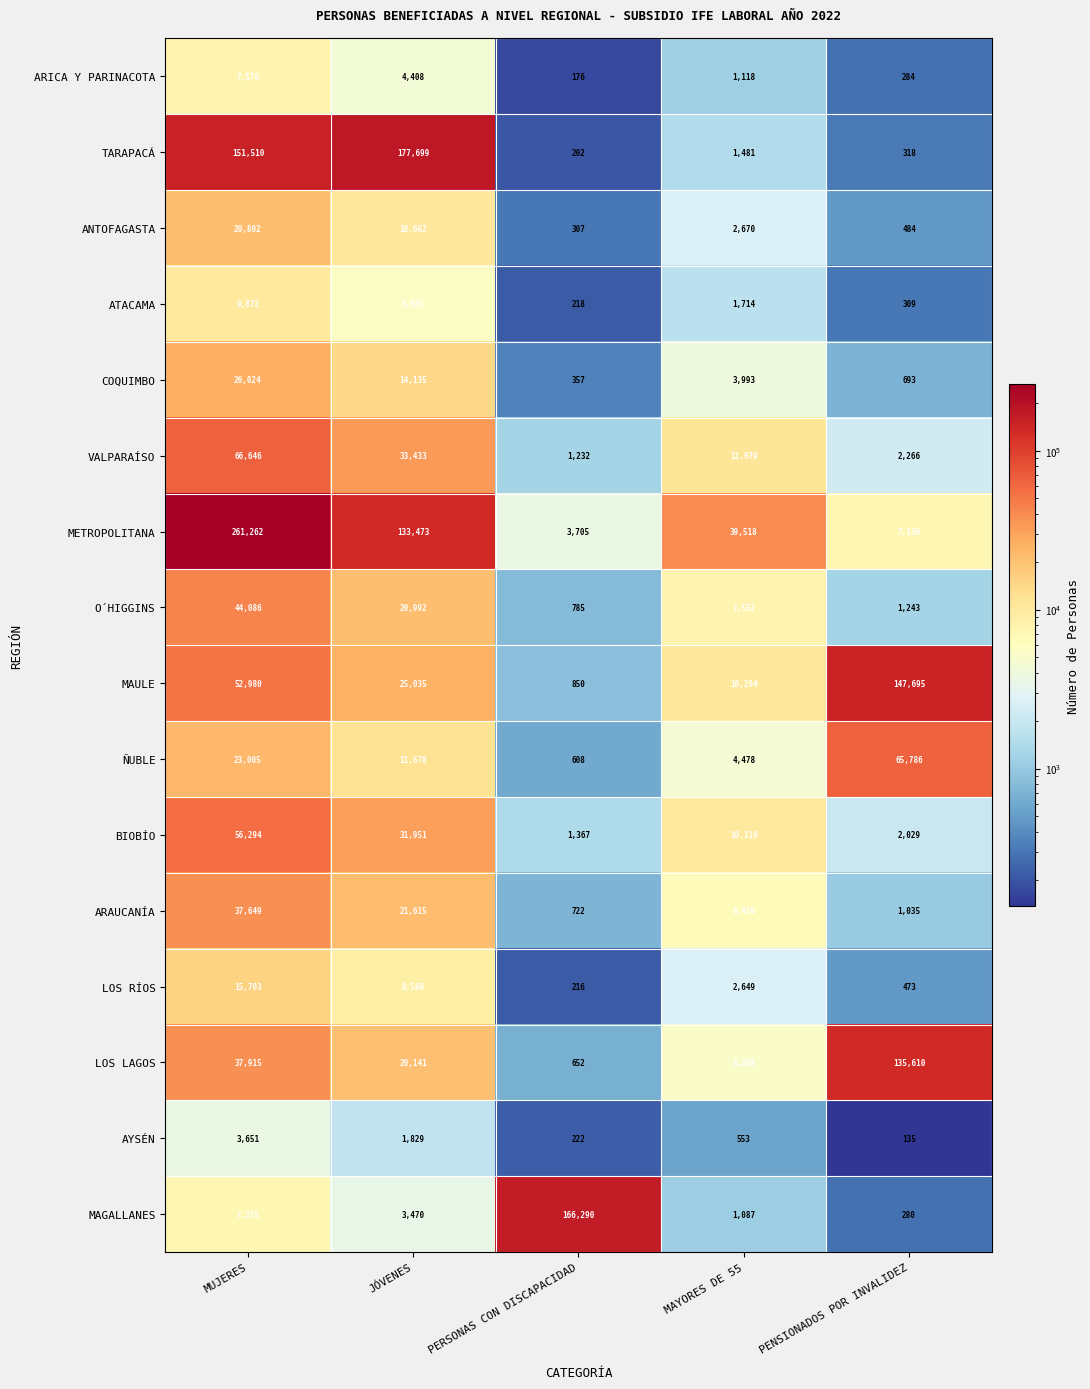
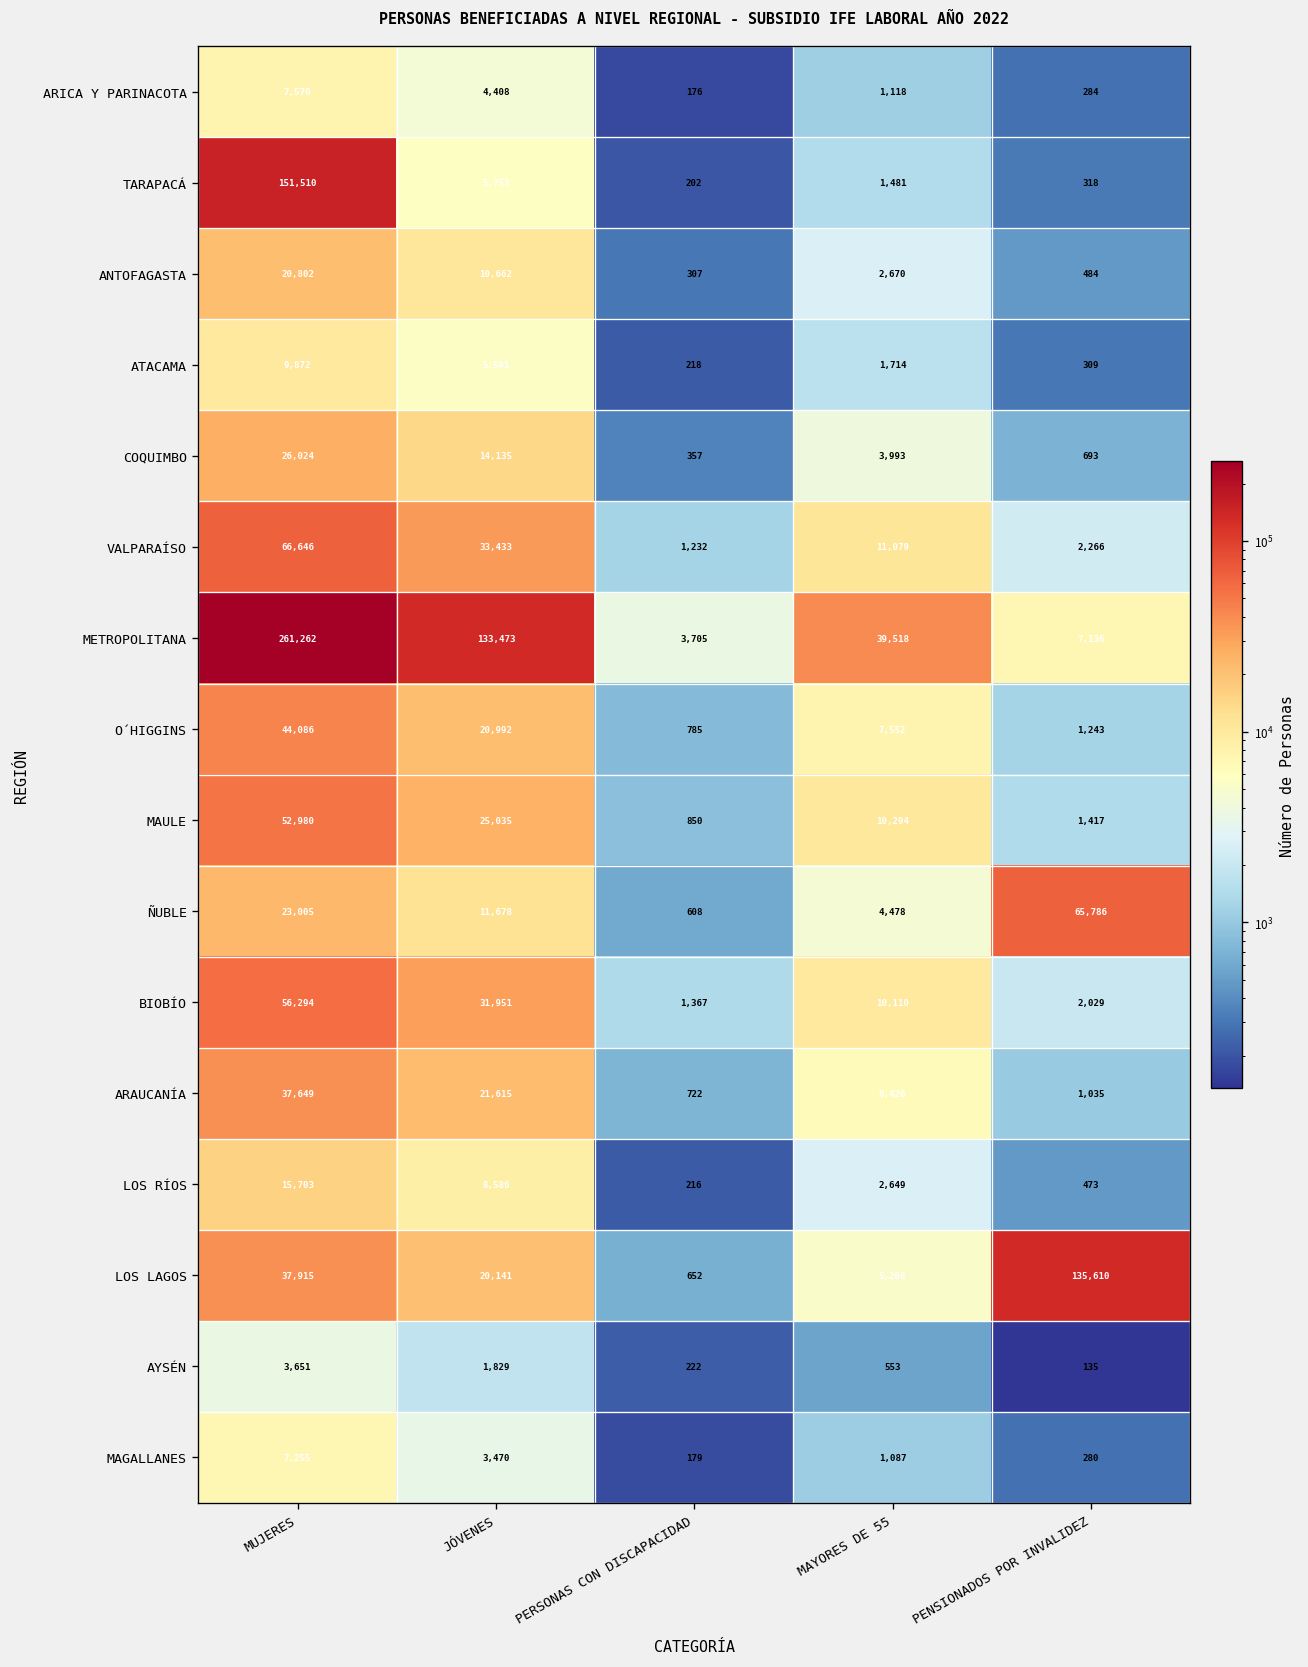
  {
    "ARICA Y PARINACOTA": {
      "MUJERES": "7,570",
      "JÓVENES": "4,408",
      "PERSONAS CON DISCAPACIDAD": "176",
      "MAYORES DE 55": "1,118",
      "PENSIONADOS POR INVALIDEZ": "284"
    },
    "TARAPACÁ": {
      "MUJERES": "151,510",
-     "JÓVENES": "177,699",
+     "JÓVENES": "5,753",
      "PERSONAS CON DISCAPACIDAD": "202",
      "MAYORES DE 55": "1,481",
      "PENSIONADOS POR INVALIDEZ": "318"
    },
    "ANTOFAGASTA": {
      "MUJERES": "20,802",
      "JÓVENES": "10,662",
      "PERSONAS CON DISCAPACIDAD": "307",
      "MAYORES DE 55": "2,670",
      "PENSIONADOS POR INVALIDEZ": "484"
    },
    "ATACAMA": {
      "MUJERES": "9,872",
      "JÓVENES": "5,501",
      "PERSONAS CON DISCAPACIDAD": "218",
      "MAYORES DE 55": "1,714",
      "PENSIONADOS POR INVALIDEZ": "309"
    },
    "COQUIMBO": {
      "MUJERES": "26,024",
      "JÓVENES": "14,135",
      "PERSONAS CON DISCAPACIDAD": "357",
      "MAYORES DE 55": "3,993",
      "PENSIONADOS POR INVALIDEZ": "693"
    },
    "VALPARAÍSO": {
      "MUJERES": "66,646",
      "JÓVENES": "33,433",
      "PERSONAS CON DISCAPACIDAD": "1,232",
      "MAYORES DE 55": "11,079",
      "PENSIONADOS POR INVALIDEZ": "2,266"
    },
    "METROPOLITANA": {
      "MUJERES": "261,262",
      "JÓVENES": "133,473",
      "PERSONAS CON DISCAPACIDAD": "3,705",
      "MAYORES DE 55": "39,518",
      "PENSIONADOS POR INVALIDEZ": "7,136"
    },
    "O´HIGGINS": {
      "MUJERES": "44,086",
      "JÓVENES": "20,992",
      "PERSONAS CON DISCAPACIDAD": "785",
      "MAYORES DE 55": "7,552",
      "PENSIONADOS POR INVALIDEZ": "1,243"
    },
    "MAULE": {
      "MUJERES": "52,980",
      "JÓVENES": "25,035",
      "PERSONAS CON DISCAPACIDAD": "850",
      "MAYORES DE 55": "10,294",
-     "PENSIONADOS POR INVALIDEZ": "147,695"
+     "PENSIONADOS POR INVALIDEZ": "1,417"
    },
    "ÑUBLE": {
      "MUJERES": "23,005",
      "JÓVENES": "11,678",
      "PERSONAS CON DISCAPACIDAD": "608",
      "MAYORES DE 55": "4,478",
      "PENSIONADOS POR INVALIDEZ": "65,786"
    },
    "BIOBÍO": {
      "MUJERES": "56,294",
      "JÓVENES": "31,951",
      "PERSONAS CON DISCAPACIDAD": "1,367",
      "MAYORES DE 55": "10,110",
      "PENSIONADOS POR INVALIDEZ": "2,029"
    },
    "ARAUCANÍA": {
      "MUJERES": "37,649",
      "JÓVENES": "21,615",
      "PERSONAS CON DISCAPACIDAD": "722",
      "MAYORES DE 55": "6,420",
      "PENSIONADOS POR INVALIDEZ": "1,035"
    },
    "LOS RÍOS": {
      "MUJERES": "15,703",
      "JÓVENES": "8,586",
      "PERSONAS CON DISCAPACIDAD": "216",
      "MAYORES DE 55": "2,649",
      "PENSIONADOS POR INVALIDEZ": "473"
    },
    "LOS LAGOS": {
      "MUJERES": "37,915",
      "JÓVENES": "20,141",
      "PERSONAS CON DISCAPACIDAD": "652",
      "MAYORES DE 55": "5,208",
      "PENSIONADOS POR INVALIDEZ": "135,610"
    },
    "AYSÉN": {
      "MUJERES": "3,651",
      "JÓVENES": "1,829",
      "PERSONAS CON DISCAPACIDAD": "222",
      "MAYORES DE 55": "553",
      "PENSIONADOS POR INVALIDEZ": "135"
    },
    "MAGALLANES": {
      "MUJERES": "7,255",
      "JÓVENES": "3,470",
-     "PERSONAS CON DISCAPACIDAD": "166,290",
+     "PERSONAS CON DISCAPACIDAD": "179",
      "MAYORES DE 55": "1,087",
      "PENSIONADOS POR INVALIDEZ": "280"
    }
  }
